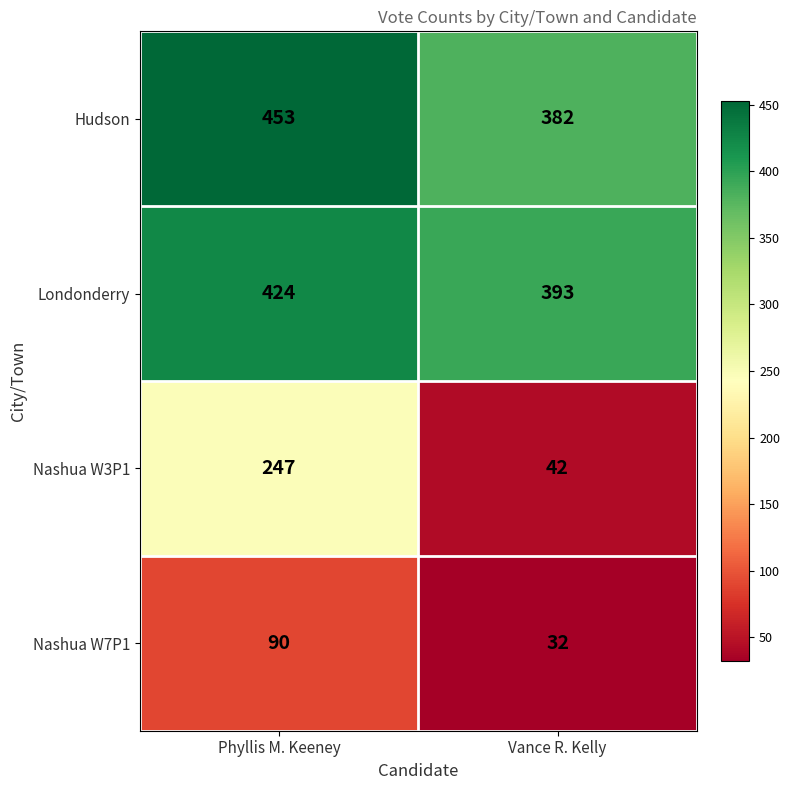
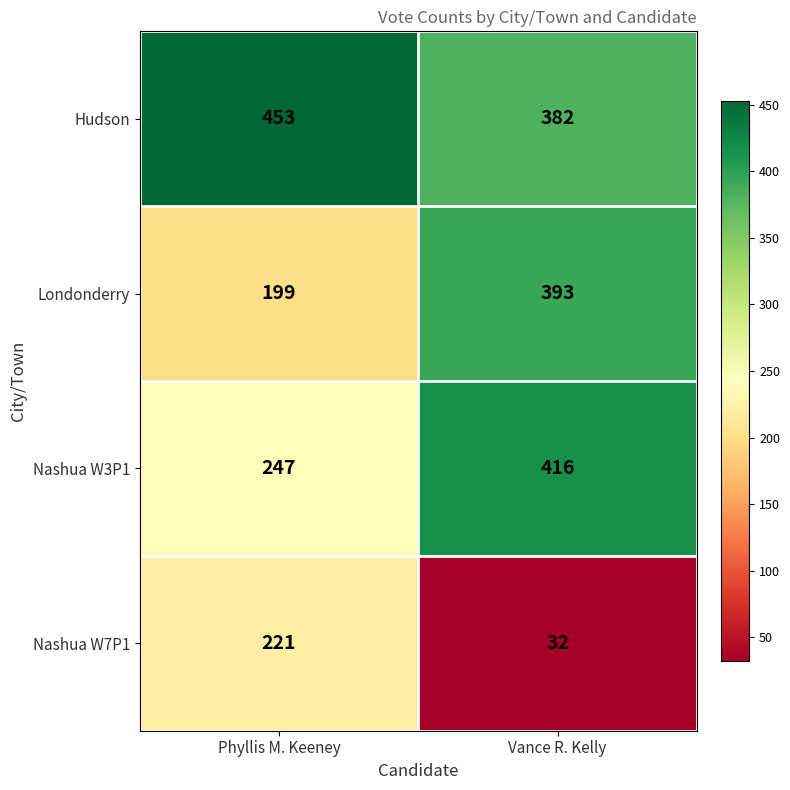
  {
    "Hudson": {
      "Phyllis M. Keeney": 453,
      "Vance R. Kelly": 382
    },
    "Londonderry": {
-     "Phyllis M. Keeney": 424,
+     "Phyllis M. Keeney": 199,
      "Vance R. Kelly": 393
    },
    "Nashua W3P1": {
      "Phyllis M. Keeney": 247,
-     "Vance R. Kelly": 42
+     "Vance R. Kelly": 416
    },
    "Nashua W7P1": {
-     "Phyllis M. Keeney": 90,
+     "Phyllis M. Keeney": 221,
      "Vance R. Kelly": 32
    }
  }
